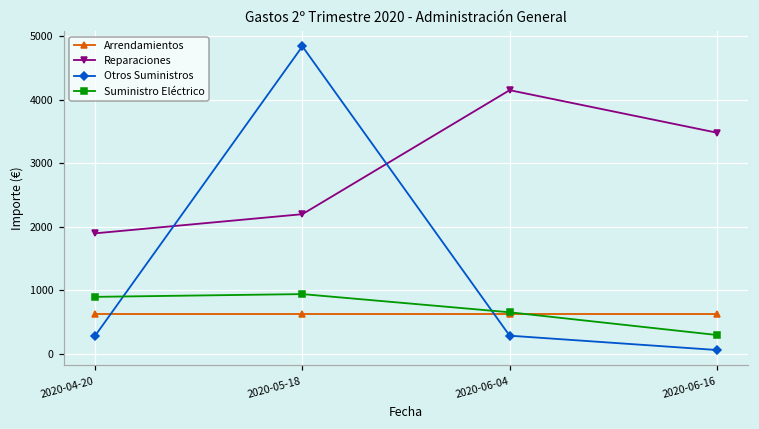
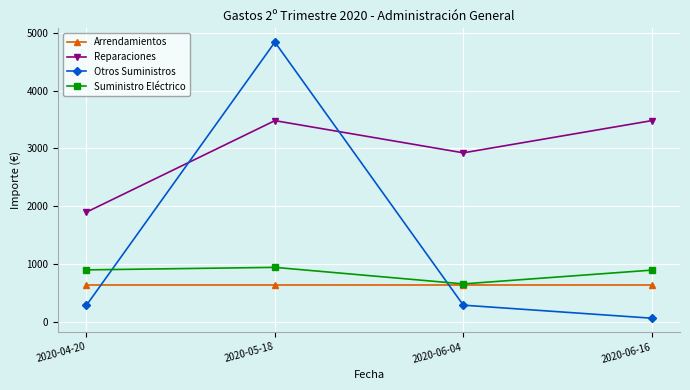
  {
    "Arrendamientos": {
      "2020-04-20": 600,
      "2020-05-18": 600,
      "2020-06-16": 600
    },
    "Reparaciones": {
      "2020-04-20": 1900,
-     "2020-05-18": 2200,
-     "2020-06-04": 4200,
+     "2020-05-18": 3500,
+     "2020-06-04": 2900,
      "2020-06-16": 3500
    },
    "Otros Suministros": {
      "2020-04-20": 300,
      "2020-05-18": 4800,
      "2020-06-04": 300,
      "2020-06-16": 100
    },
    "Suministro Eléctrico": {
      "2020-04-20": 900,
      "2020-05-18": 900,
-     "2020-06-16": 300
+     "2020-06-16": 900
    }
  }
